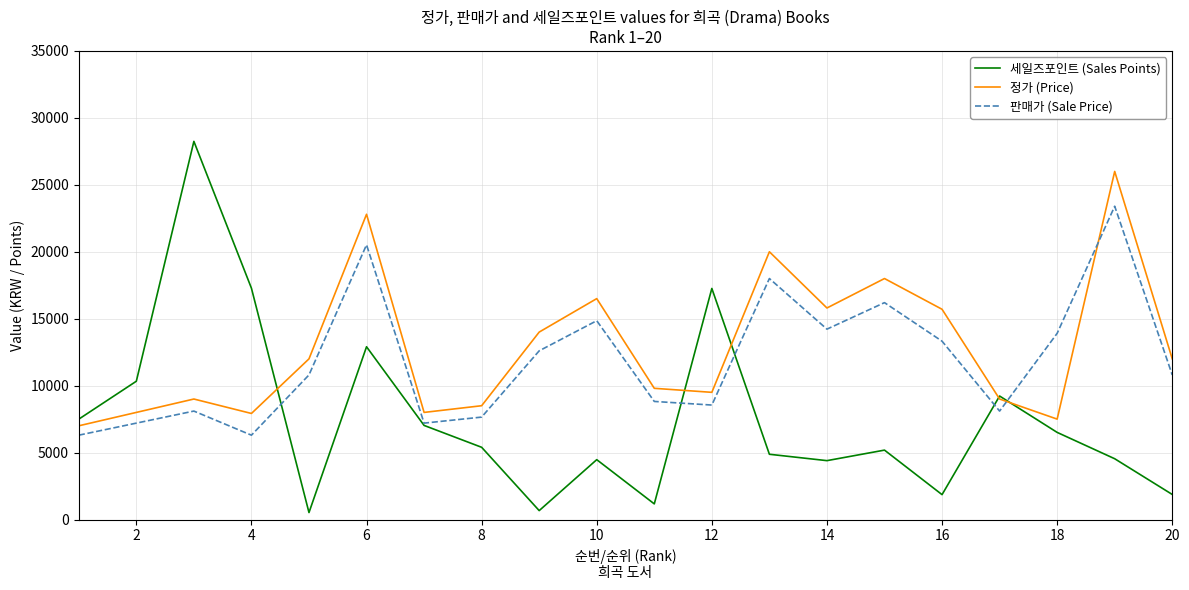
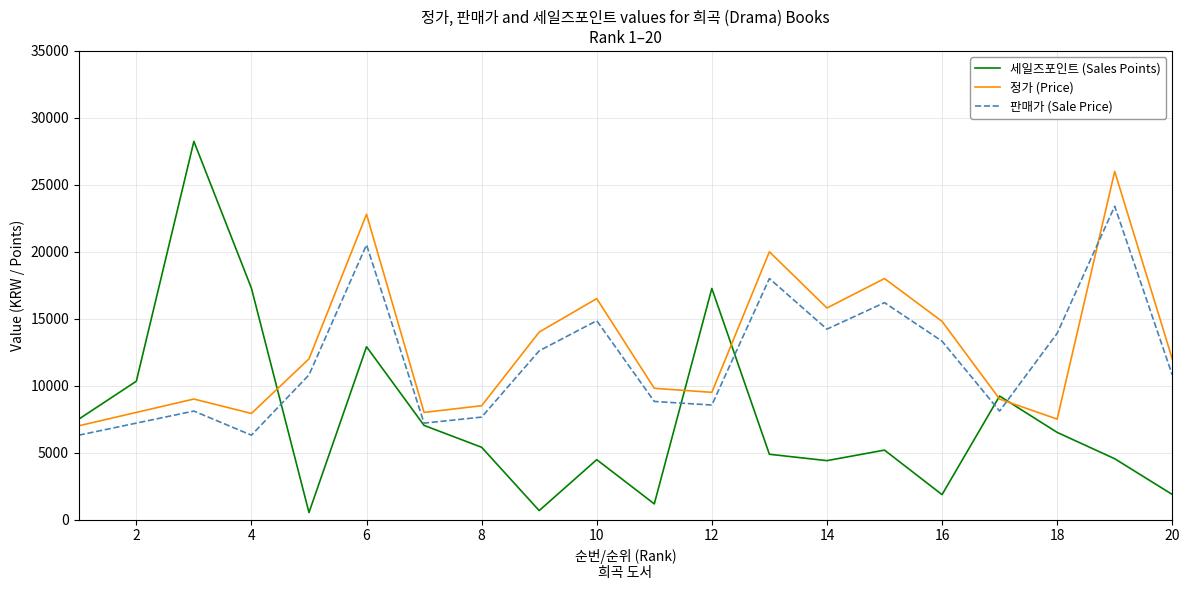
  {
    "세일즈포인트 (Sales Points)": {
      "2": 10300,
      "4": 17300,
      "6": 12900,
      "8": 5400,
      "10": 4500,
      "12": 17300,
      "14": 4400,
      "16": 1900,
      "18": 6500,
      "20": 1900
    },
    "정가 (Price)": {
      "2": 8000,
      "4": 7900,
      "6": 22800,
      "8": 8500,
      "10": 16500,
      "12": 9500,
      "14": 15800,
-     "16": 15700,
+     "16": 14800,
      "18": 7500,
      "20": 12000
    },
    "판매가 (Sale Price)": {
      "2": 7200,
      "4": 6300,
      "6": 20500,
      "8": 7700,
      "10": 14900,
      "12": 8600,
      "14": 14200,
      "16": 13300,
      "18": 13900,
      "20": 10800
    }
  }
